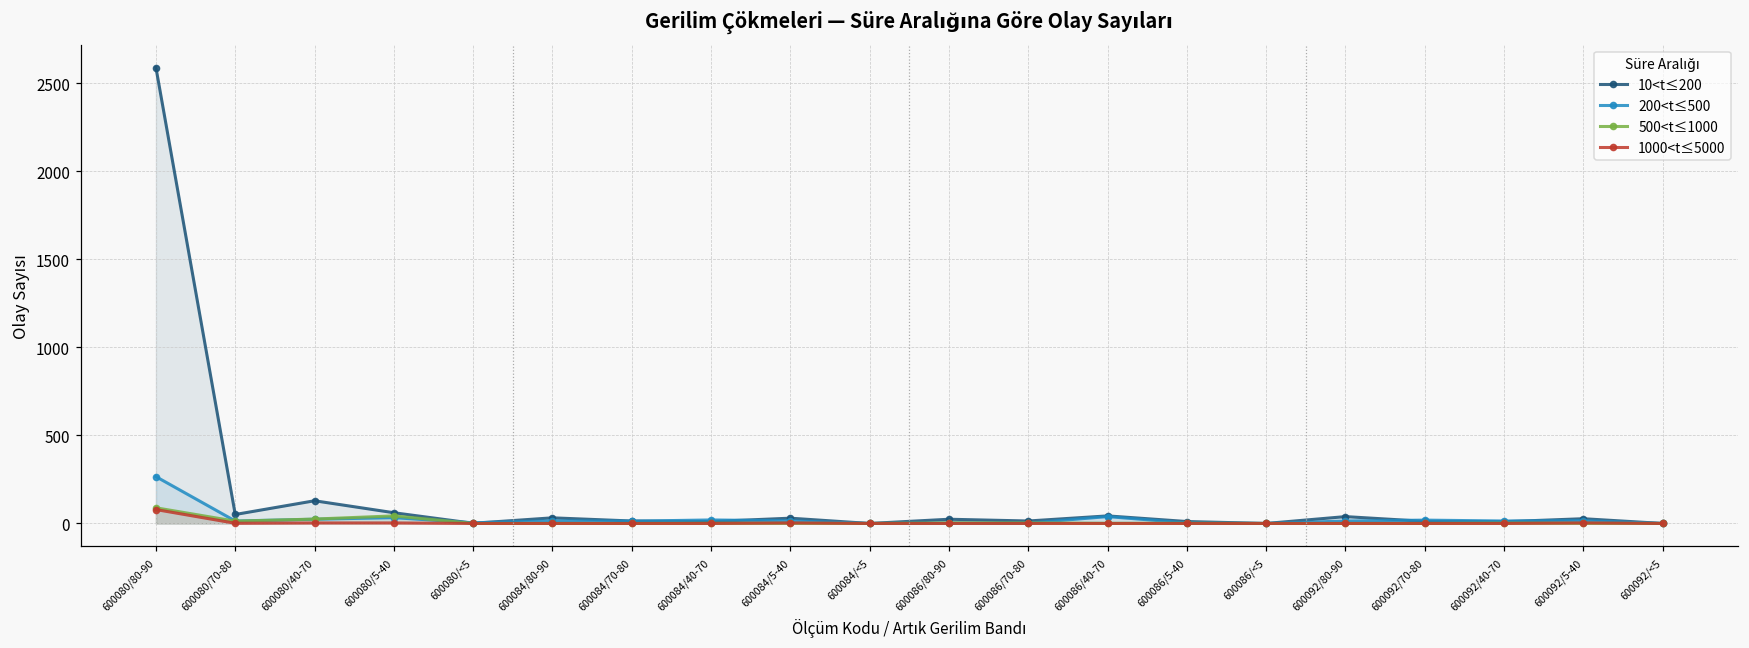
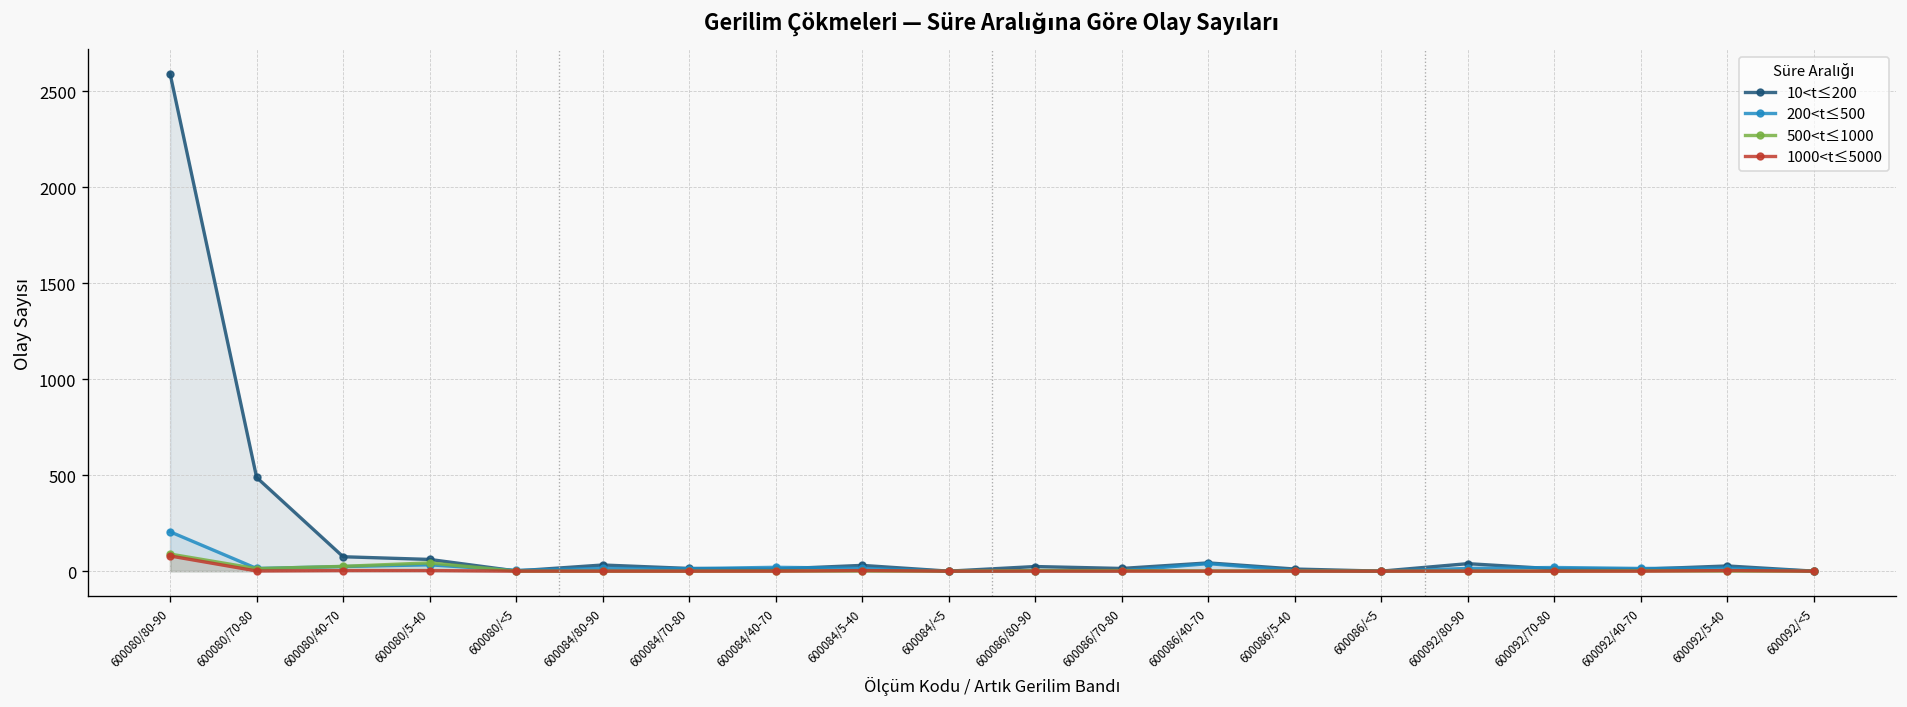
  {
    "10<t≤200": {
      "600080/80-90": 2590,
-     "600080/70-80": 50,
-     "600080/40-70": 130,
+     "600080/70-80": 490,
+     "600080/40-70": 80,
      "600080/5-40": 60,
      "600084/80-90": 30,
      "600086/80-90": 20,
      "600092/80-90": 40
    },
    "200<t≤500": {
-     "600080/80-90": 270
+     "600080/80-90": 210
    },
    "1000<t≤5000": {
      "600080/40-70": 0,
      "600080/5-40": 0
    }
  }
